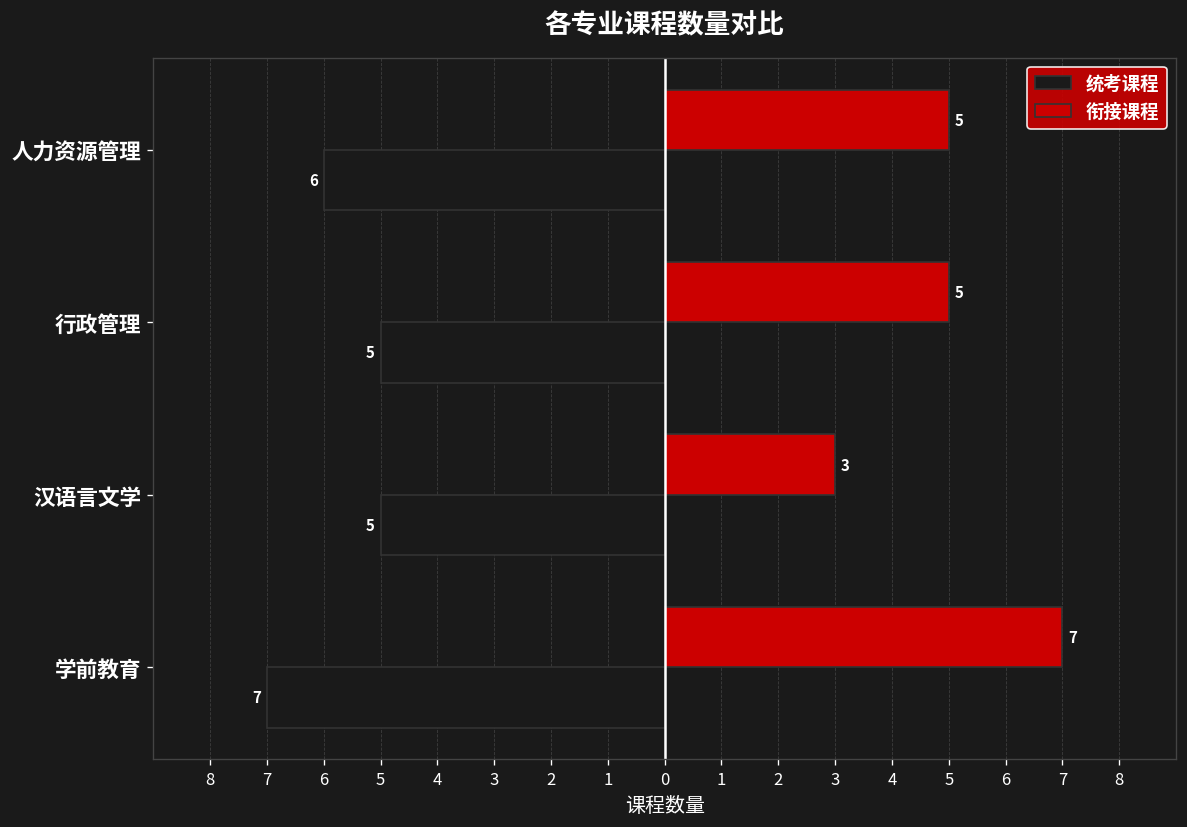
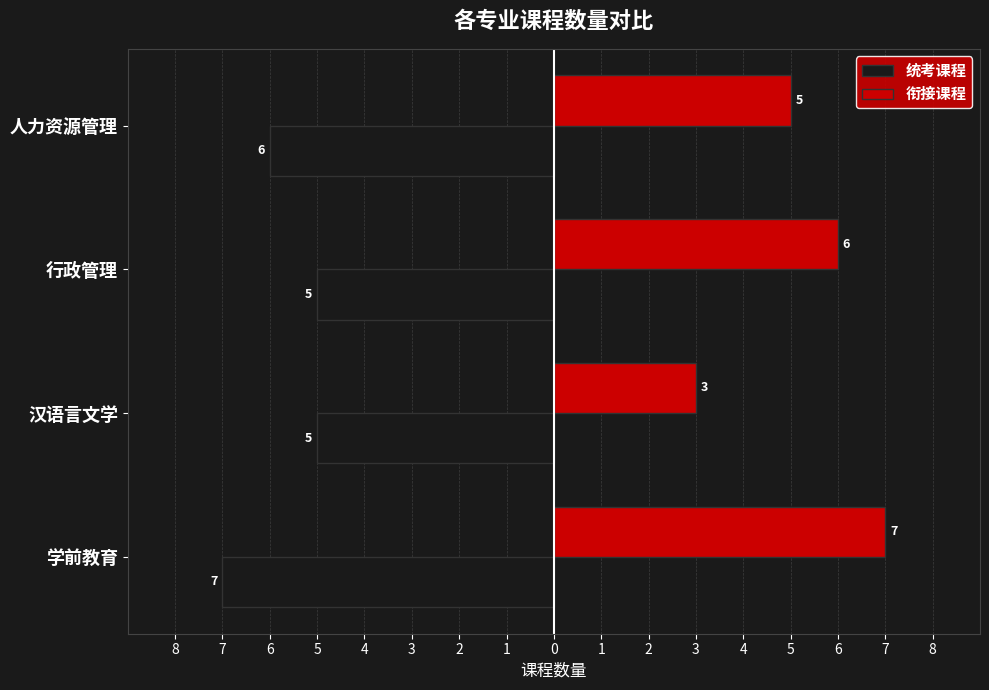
  {
    "衔接课程": {
      "人力资源管理": 5,
-     "行政管理": 5,
+     "行政管理": 6,
      "汉语言文学": 3,
      "学前教育": 7
    }
  }
